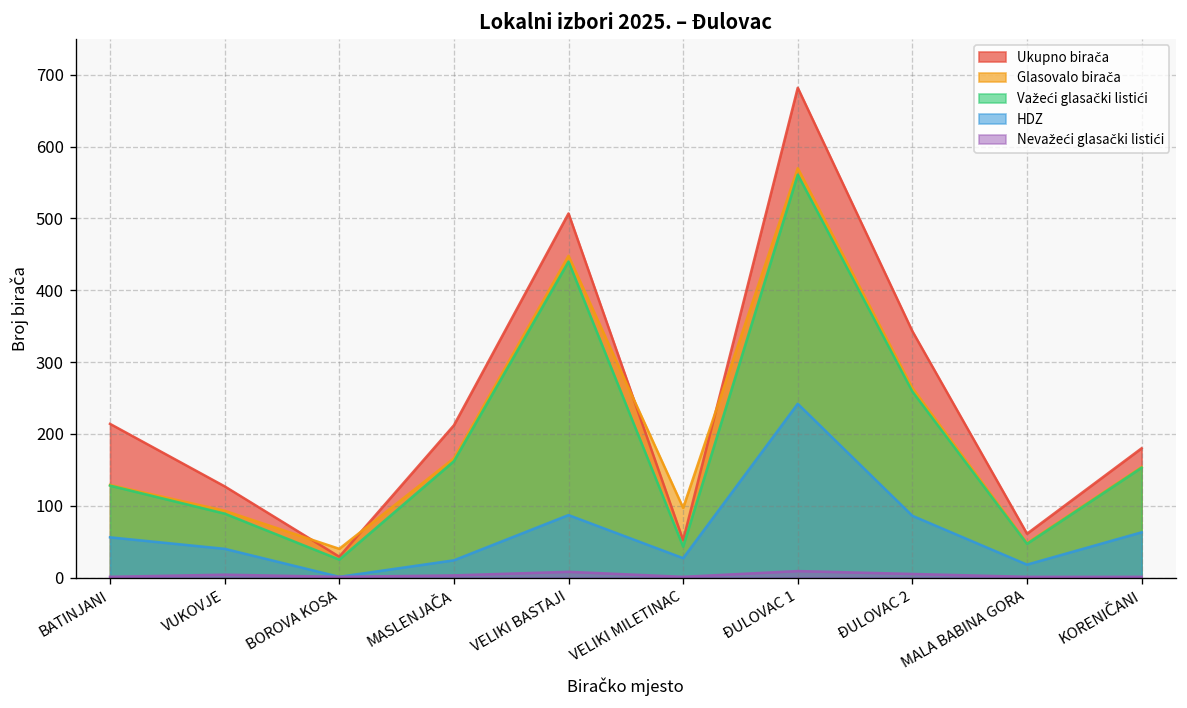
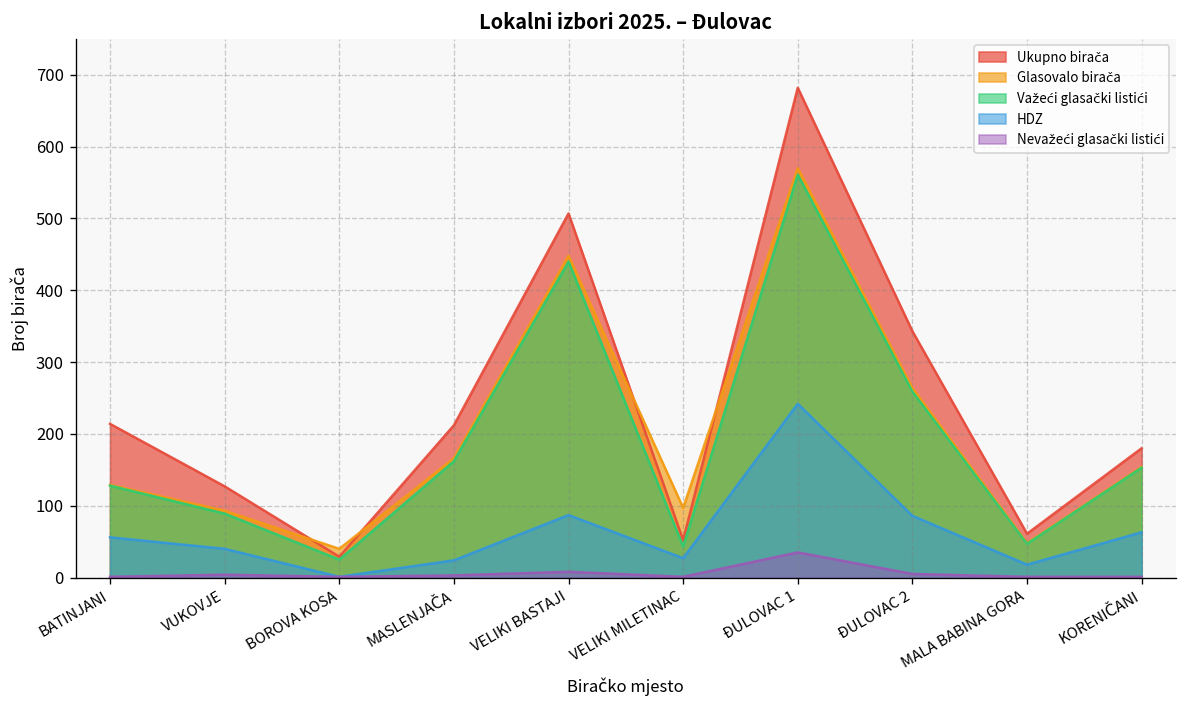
  {
    "Ukupno birača": {
      "BATINJANI": 210,
      "VUKOVJE": 130,
      "MASLENJAČA": 210,
      "VELIKI BASTAJI": 510,
      "VELIKI MILETINAC": 50,
      "ĐULOVAC 1": 680,
      "ĐULOVAC 2": 340,
      "MALA BABINA GORA": 60,
      "KORENIČANI": 180
    },
    "Glasovalo birača": {
      "BOROVA KOSA": 40,
      "VELIKI BASTAJI": 450,
      "VELIKI MILETINAC": 100,
      "ĐULOVAC 1": 570,
      "ĐULOVAC 2": 260
    },
    "Važeći glasački listići": {
      "VELIKI BASTAJI": 440,
      "VELIKI MILETINAC": 40,
      "ĐULOVAC 1": 560,
      "ĐULOVAC 2": 260
    },
    "HDZ": {
      "BATINJANI": 60,
      "VUKOVJE": 40,
      "MASLENJAČA": 20,
      "VELIKI BASTAJI": 90,
      "VELIKI MILETINAC": 30,
      "ĐULOVAC 1": 240,
      "ĐULOVAC 2": 90,
      "MALA BABINA GORA": 20,
      "KORENIČANI": 60
    },
    "Nevažeći glasački listići": {
      "BATINJANI": 0,
      "VUKOVJE": 0,
      "MASLENJAČA": 0,
      "VELIKI BASTAJI": 10,
      "VELIKI MILETINAC": 0,
-     "ĐULOVAC 1": 10,
+     "ĐULOVAC 1": 40,
      "ĐULOVAC 2": 10,
      "MALA BABINA GORA": 0,
      "KORENIČANI": 0
    }
  }
